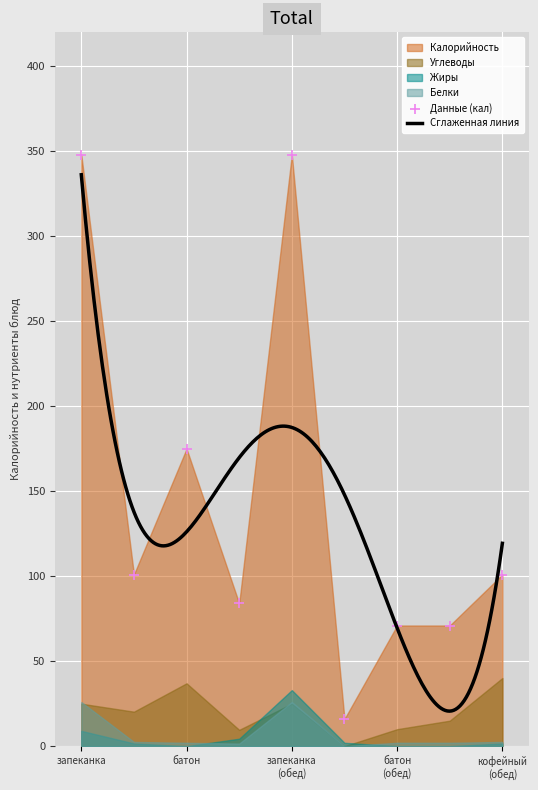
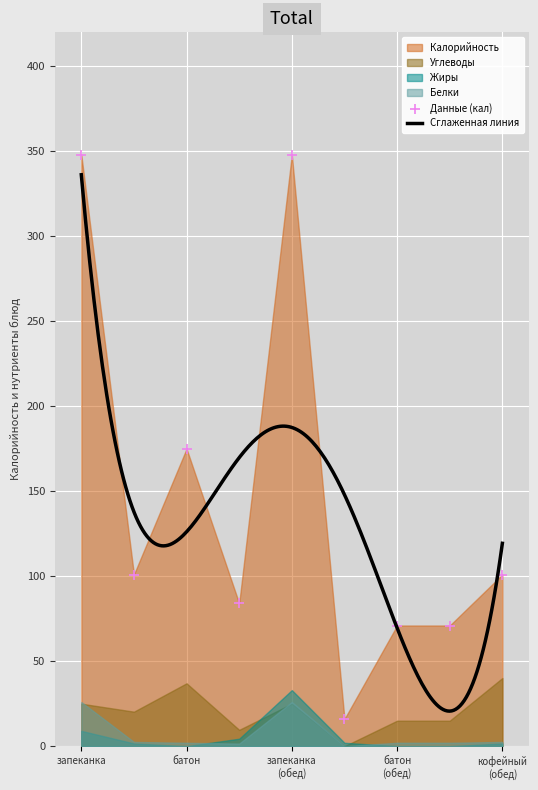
  {
    "Сглаженная линия": {
      "запеканка": 336,
      "кофейный (обед)": 119
    },
    "Данные (кал)": {
      "запеканка": 348,
      "батон": 175,
      "запеканка (обед)": 348,
      "кофейный (обед)": 101
    },
    "Углеводы": {
      "батон": 37,
-     "батон (обед)": 10,
+     "батон (обед)": 15,
      "кофейный (обед)": 40
    },
    "Жиры": {
      "запеканка": 9,
      "батон": 0,
      "запеканка (обед)": 33,
      "батон (обед)": 0
    },
    "Белки": {
      "батон": 2,
      "батон (обед)": 2
    }
  }
